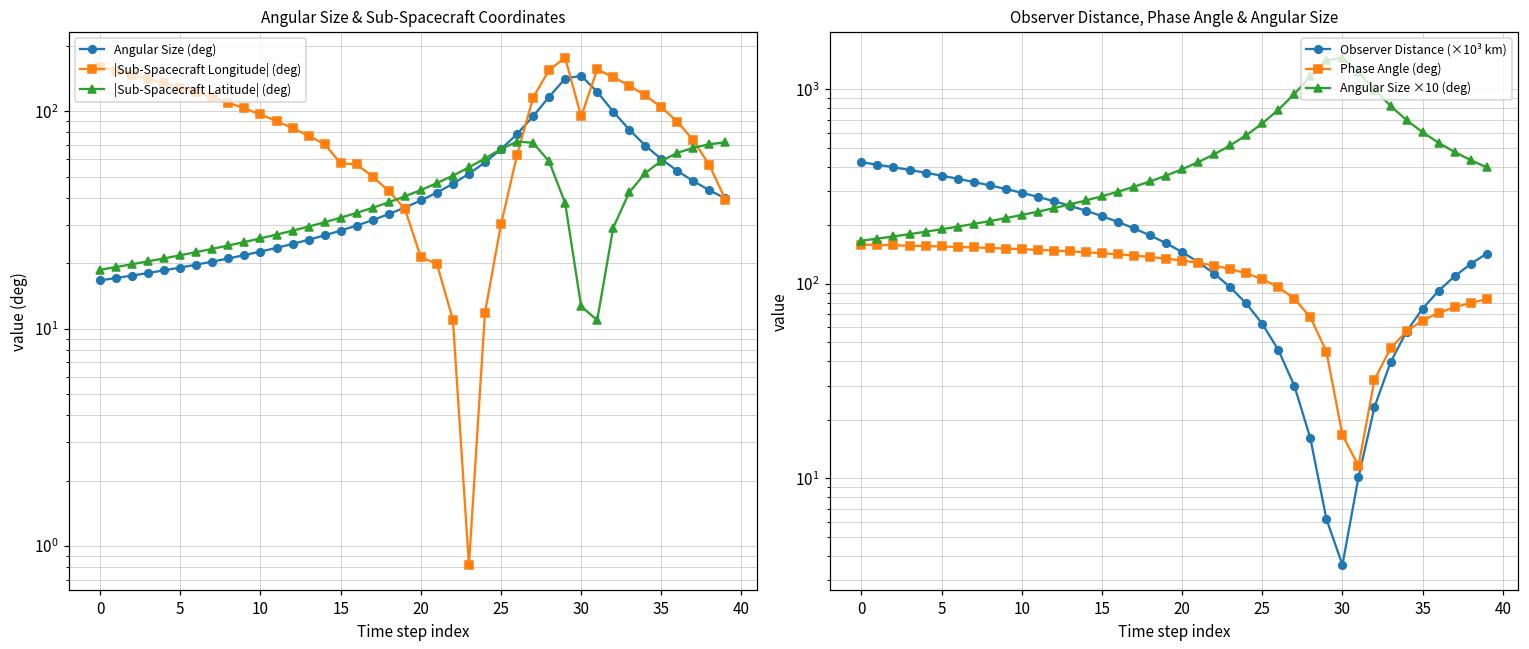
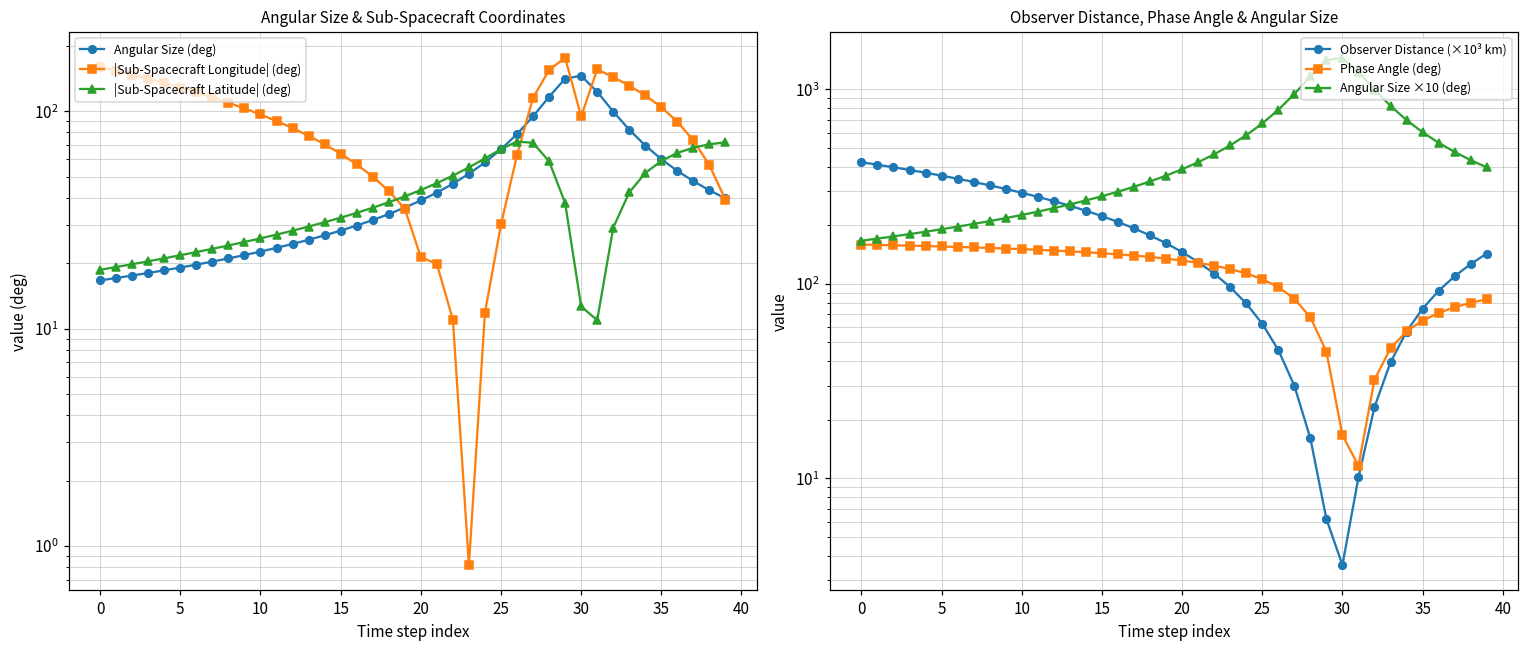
  {
    "Angular Size & Sub-Spacecraft Coordinates": {
      "Angular Size (deg)": {
        "0": 17,
        "5": 19,
        "10": 23,
        "15": 28,
        "20": 39,
        "30": 150
      },
      "|Sub-Spacecraft Longitude| (deg)": {
        "10": 100,
-       "15": 58,
+       "15": 64,
        "20": 21,
        "25": 30,
        "30": 90,
        "35": 100
      },
      "|Sub-Spacecraft Latitude| (deg)": {
        "0": 19,
        "5": 22,
        "10": 26,
        "15": 32,
        "20": 43,
        "30": 13
      }
    },
    "Observer Distance, Phase Angle & Angular Size": {
      "Observer Distance (×10³ km)": {
        "0": 420,
        "5": 360,
        "10": 290,
        "15": 220,
        "20": 150,
        "25": 62,
        "30": 3.6,
        "35": 75
      },
      "Phase Angle (deg)": {
        "0": 160,
        "5": 160,
        "10": 150,
        "15": 140,
        "20": 130,
        "25": 110,
        "30": 17,
        "35": 65
      },
      "Angular Size ×10 (deg)": {
        "0": 170,
        "5": 190,
        "10": 230,
        "15": 280,
        "20": 390,
        "25": 670,
        "35": 600
      }
    }
  }
